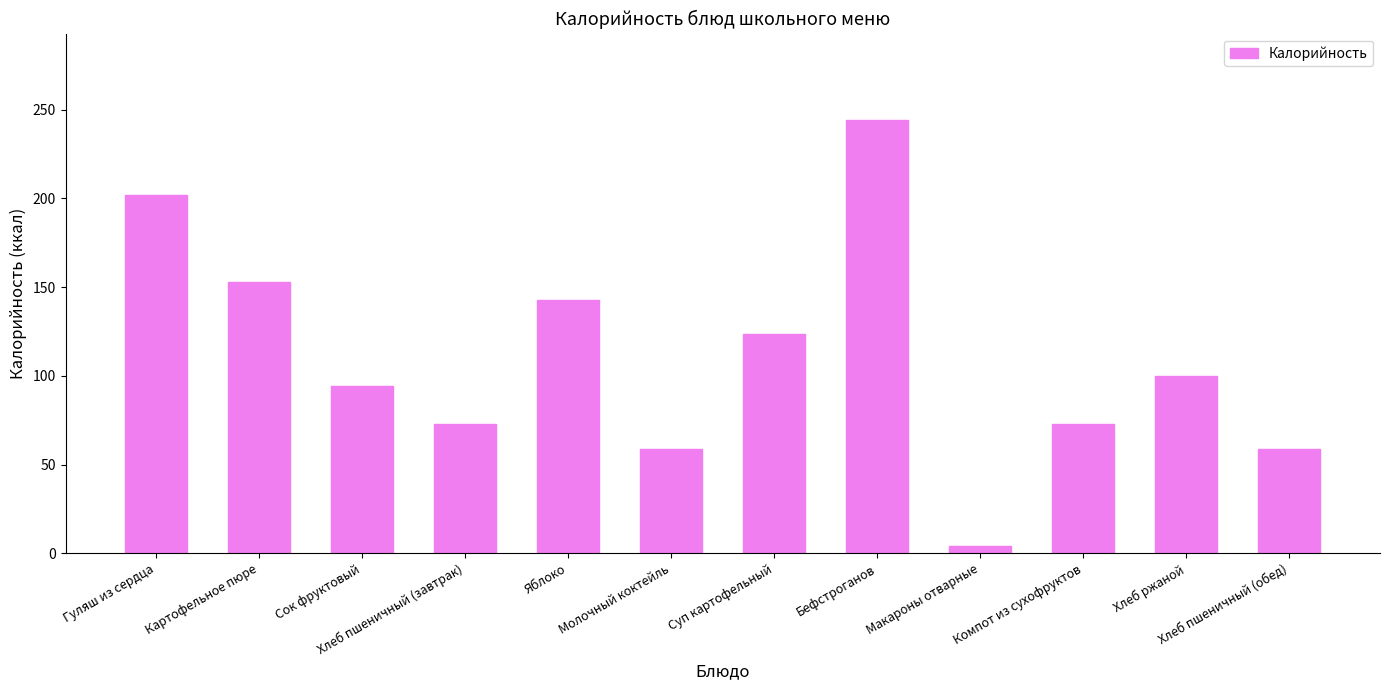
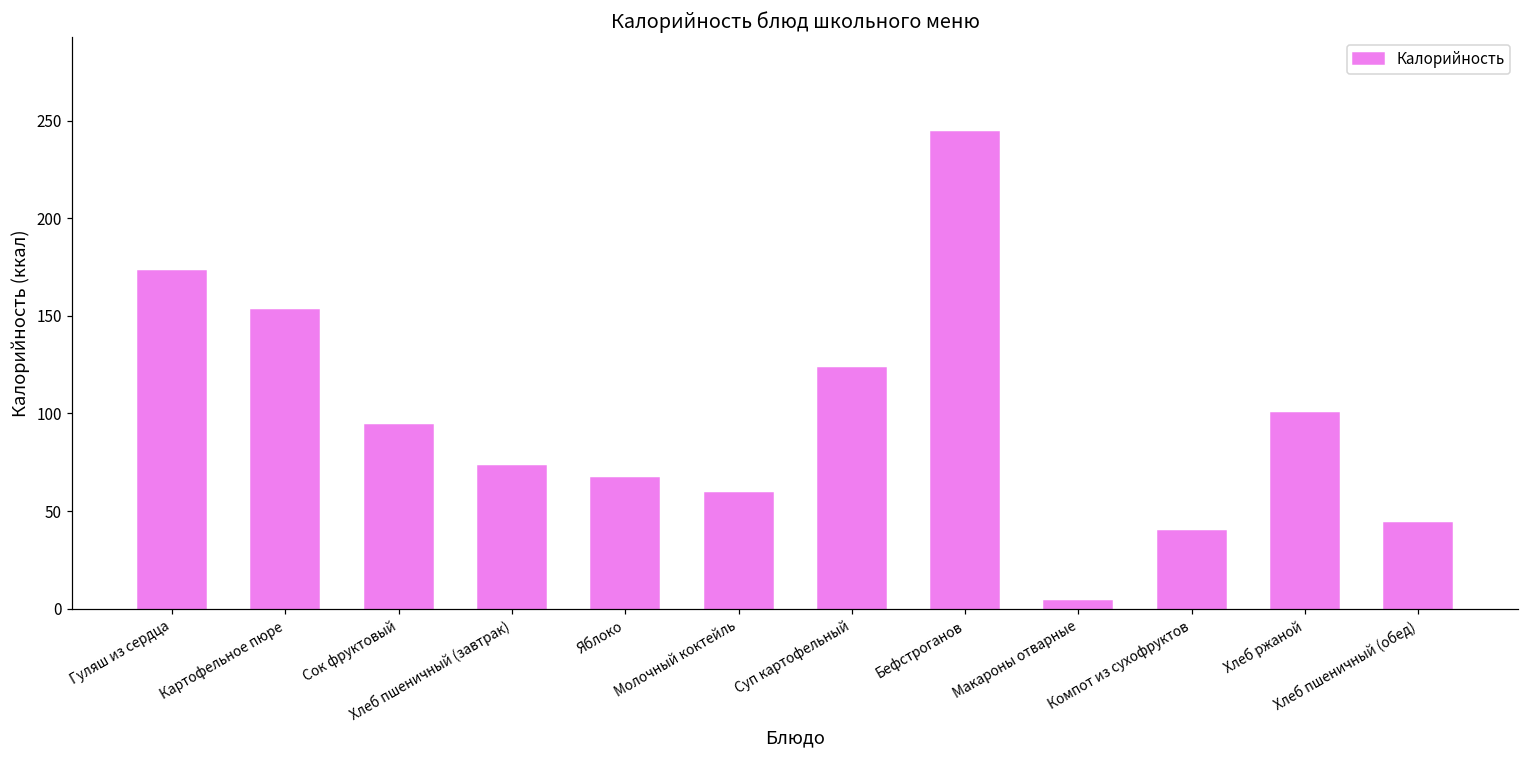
  {
-   "Гуляш из сердца": 202,
+   "Гуляш из сердца": 173,
    "Картофельное пюре": 153,
    "Сок фруктовый": 94,
    "Хлеб пшеничный (завтрак)": 73,
-   "Яблоко": 143,
+   "Яблоко": 67,
    "Молочный коктейль": 59,
    "Суп картофельный": 124,
    "Бефстроганов": 244,
    "Макароны отварные": 4,
-   "Компот из сухофруктов": 73,
+   "Компот из сухофруктов": 40,
    "Хлеб ржаной": 100,
-   "Хлеб пшеничный (обед)": 59
+   "Хлеб пшеничный (обед)": 44
  }
